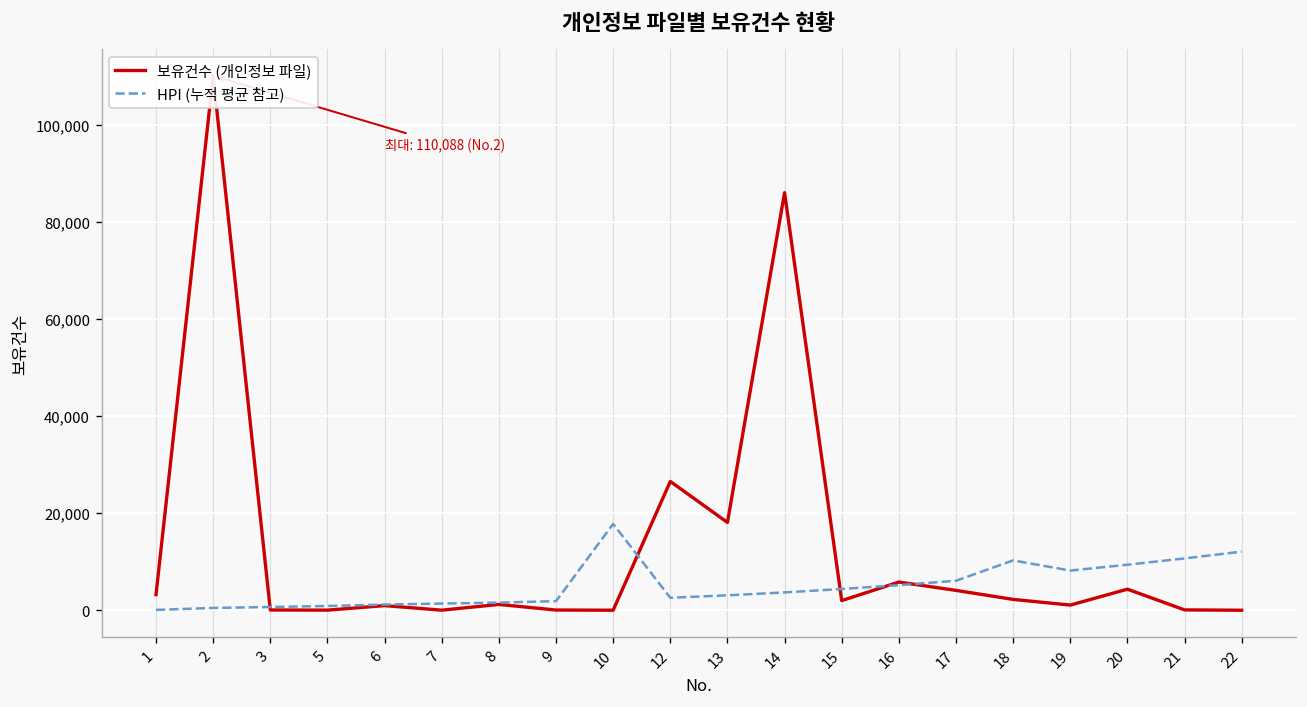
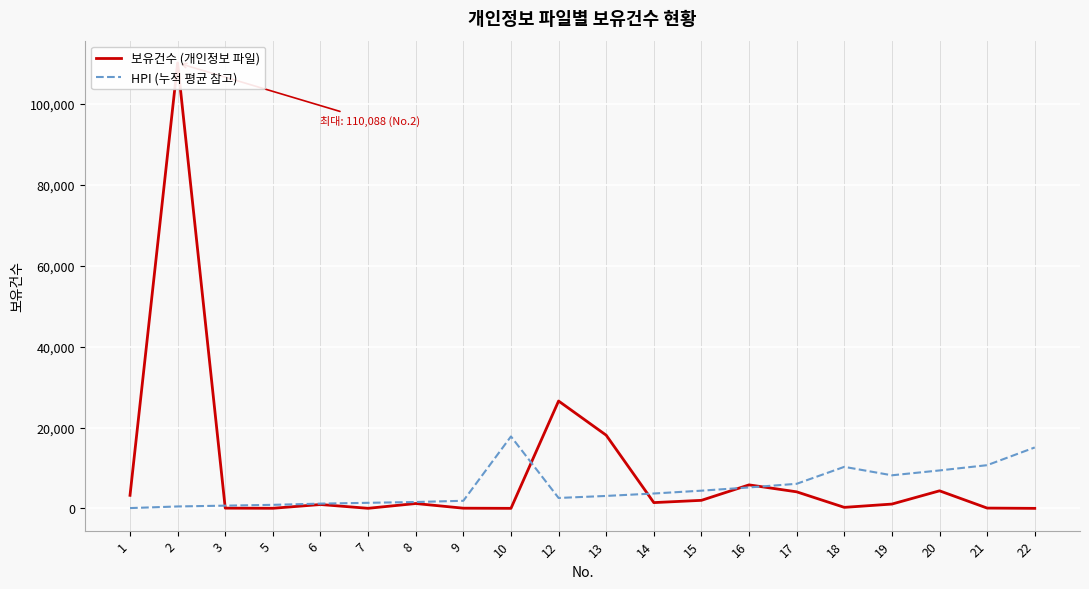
  {
    "보유건수 (개인정보 파일)": {
      "1": "3,000",
      "5": "0",
      "7": "0",
      "9": "0",
      "10": "0",
      "12": "27,000",
      "13": "18,000",
-     "14": "86,000",
+     "14": "1,000",
      "15": "2,000",
      "17": "4,000",
-     "18": "2,000",
+     "18": "0",
      "19": "1,000",
      "20": "4,000",
      "21": "0",
      "22": "0"
    },
    "HPI (누적 평균 참고)": {
      "1": "0",
      "2": "1,000",
      "5": "1,000",
      "7": "1,000",
      "9": "2,000",
      "10": "18,000",
      "12": "3,000",
      "13": "3,000",
      "14": "4,000",
      "15": "4,000",
      "17": "6,000",
      "18": "10,000",
      "19": "8,000",
      "20": "9,000",
      "21": "11,000",
-     "22": "12,000"
+     "22": "15,000"
    }
  }
